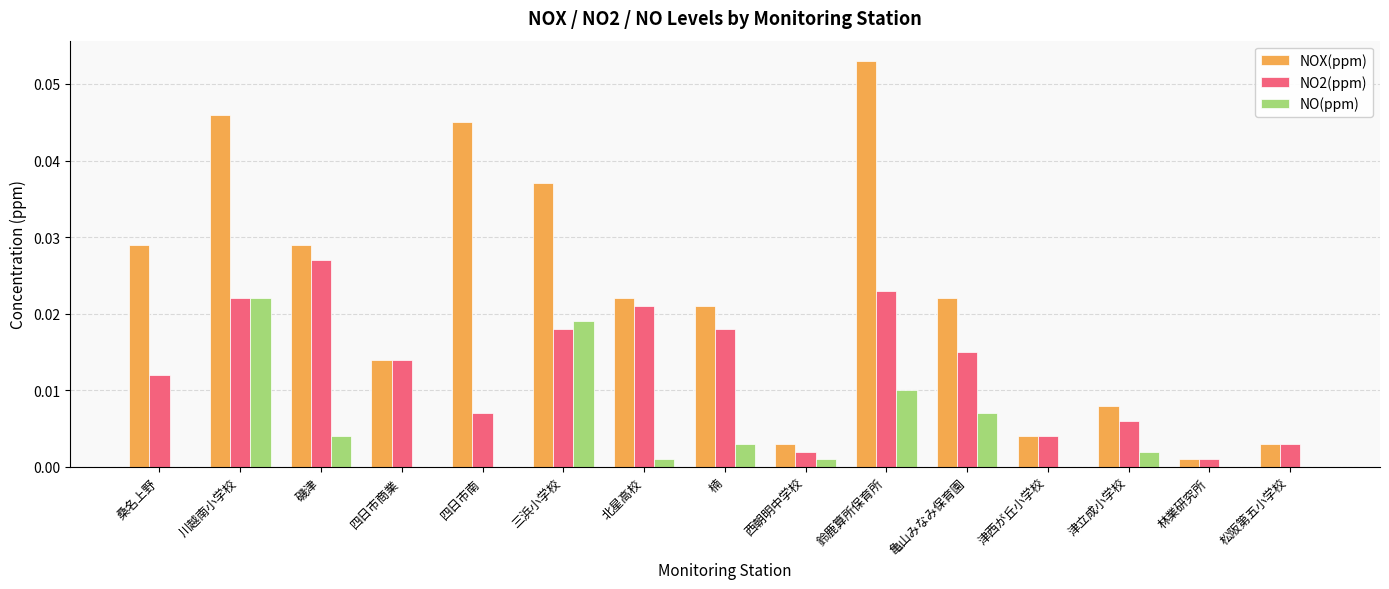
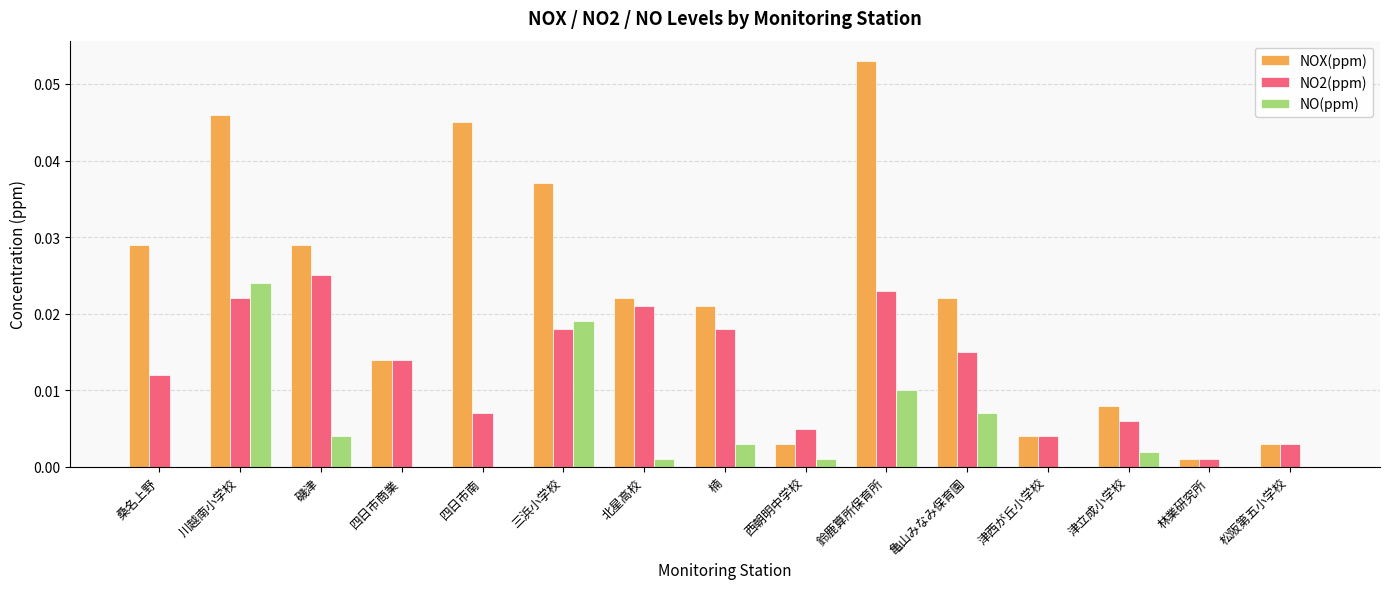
  {
    "NOX(ppm)": {
      "桑名上野": 0.029,
      "川越南小学校": 0.046,
      "磯津": 0.029,
      "四日市商業": 0.014,
      "四日市南": 0.045,
      "三浜小学校": 0.037,
      "北星高校": 0.022,
      "楠": 0.021,
      "西朝明中学校": 0.003,
      "鈴鹿算所保育所": 0.053,
      "亀山みなみ保育園": 0.022,
      "津西が丘小学校": 0.004,
      "津立成小学校": 0.008,
      "林業研究所": 0.001,
      "松阪第五小学校": 0.003
    },
    "NO2(ppm)": {
      "桑名上野": 0.012,
      "川越南小学校": 0.022,
-     "磯津": 0.027,
+     "磯津": 0.025,
      "四日市商業": 0.014,
      "四日市南": 0.007,
      "三浜小学校": 0.018,
      "北星高校": 0.021,
      "楠": 0.018,
-     "西朝明中学校": 0.002,
+     "西朝明中学校": 0.005,
      "鈴鹿算所保育所": 0.023,
      "亀山みなみ保育園": 0.015,
      "津西が丘小学校": 0.004,
      "津立成小学校": 0.006,
      "林業研究所": 0.001,
      "松阪第五小学校": 0.003
    },
    "NO(ppm)": {
      "桑名上野": 0.000,
-     "川越南小学校": 0.022,
+     "川越南小学校": 0.024,
      "磯津": 0.004,
      "四日市商業": 0.000,
      "四日市南": 0.000,
      "三浜小学校": 0.019,
      "北星高校": 0.001,
      "楠": 0.003,
      "西朝明中学校": 0.001,
      "鈴鹿算所保育所": 0.010,
      "亀山みなみ保育園": 0.007,
      "津西が丘小学校": 0.000,
      "津立成小学校": 0.002,
      "林業研究所": 0.000,
      "松阪第五小学校": 0.000
    }
  }
